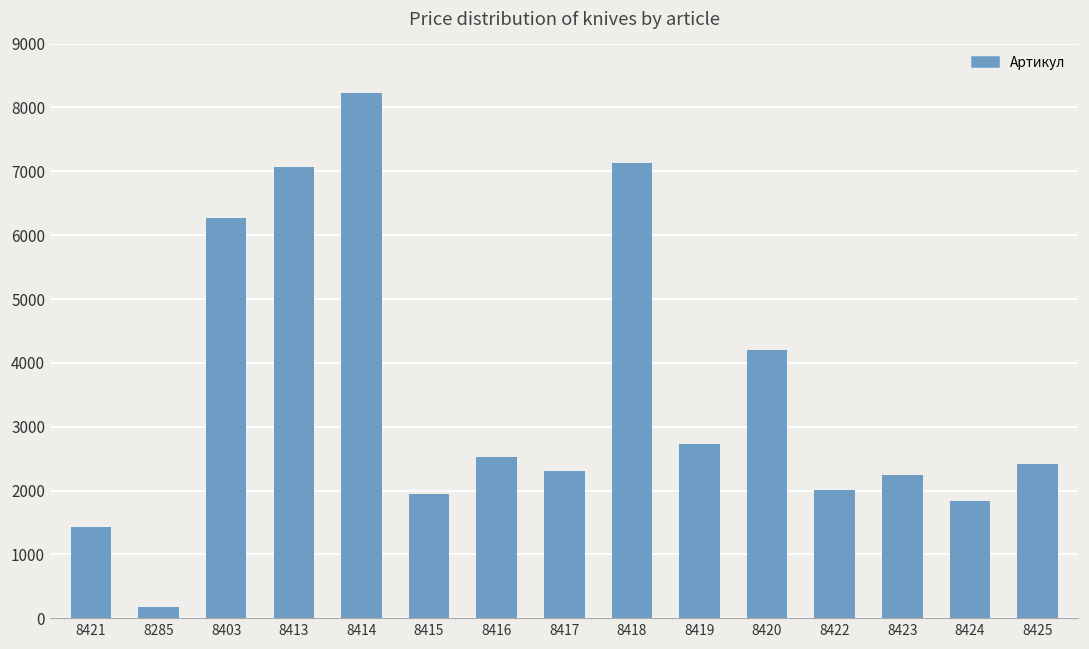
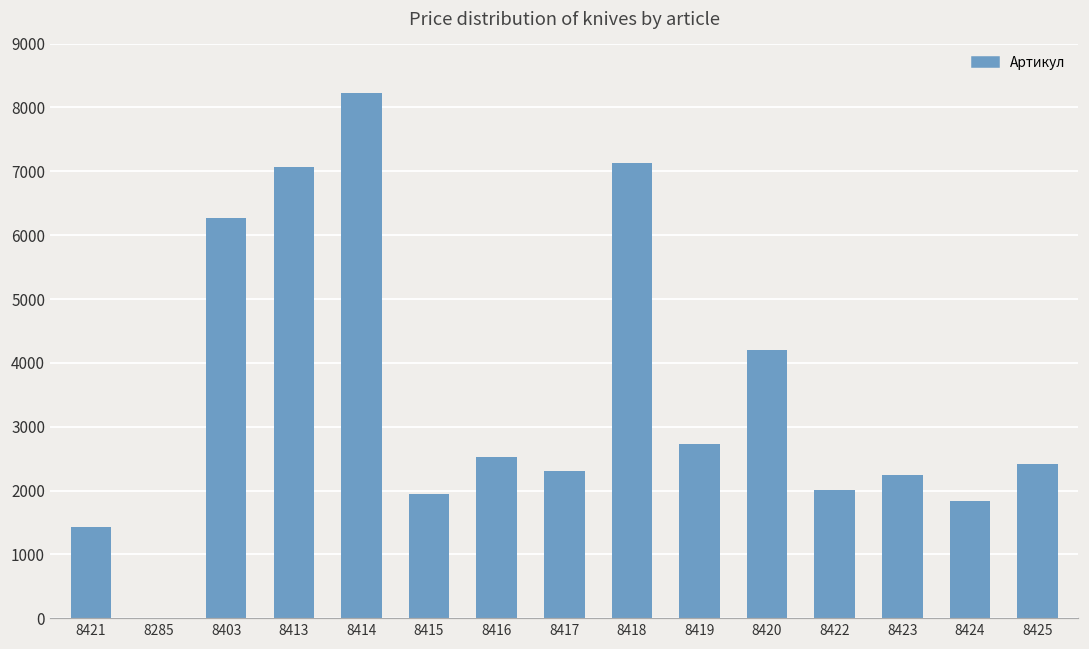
  {
    "8421": 1400,
-   "8285": 200,
+   "8285": 0,
    "8403": 6300,
    "8413": 7100,
    "8414": 8200,
    "8415": 2000,
    "8416": 2500,
    "8417": 2300,
    "8418": 7100,
    "8419": 2700,
    "8420": 4200,
    "8422": 2000,
    "8423": 2200,
    "8424": 1800,
    "8425": 2400
  }
